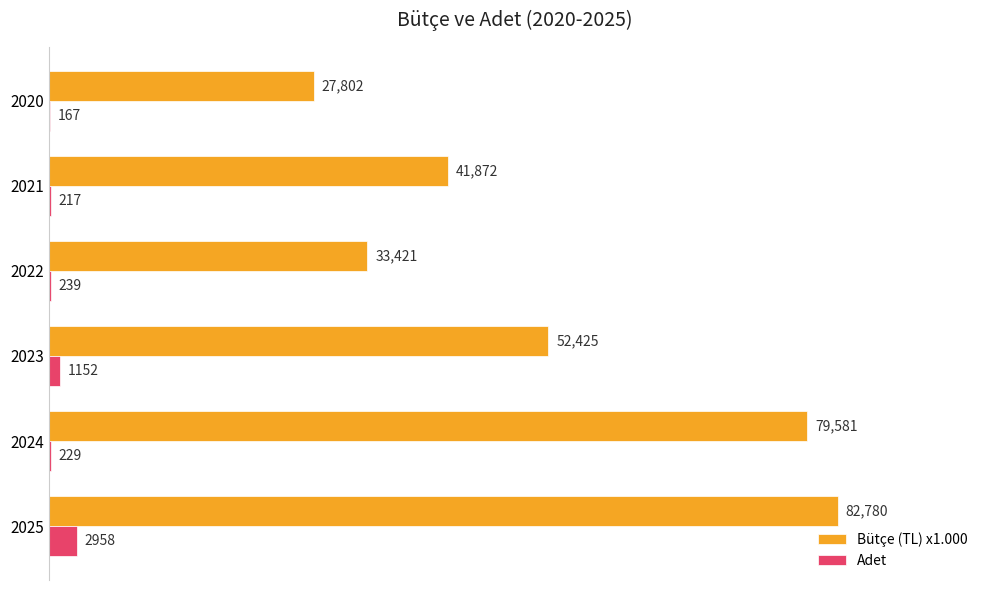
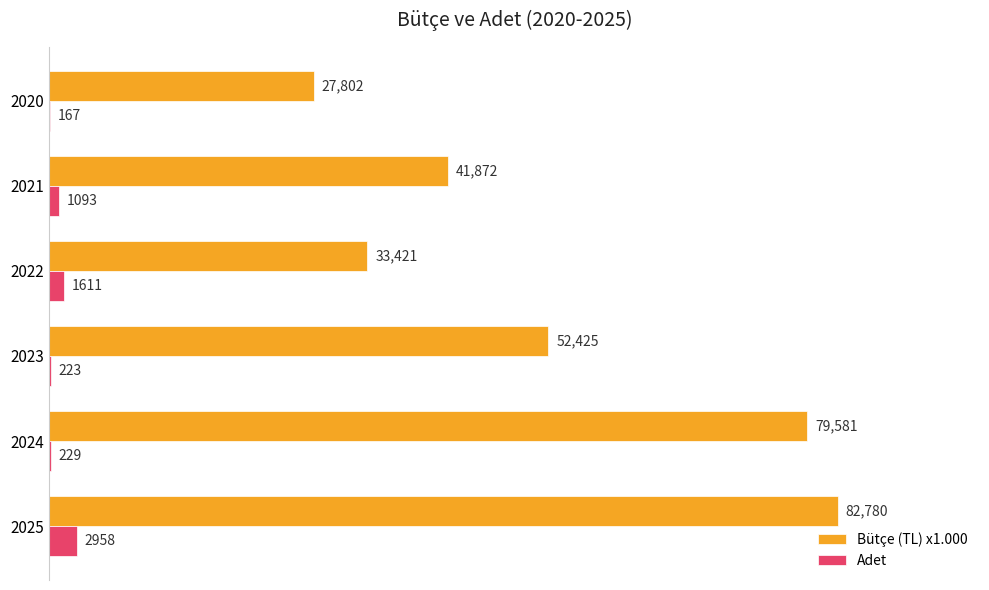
  {
    "Bütçe (TL) x1.000": {
      "2020": "27,802",
      "2021": "41,872",
      "2022": "33,421",
      "2023": "52,425",
      "2024": "79,581",
      "2025": "82,780"
    },
    "Adet": {
      "2020": "167",
-     "2021": "217",
-     "2022": "239",
-     "2023": "1152",
+     "2021": "1093",
+     "2022": "1611",
+     "2023": "223",
      "2024": "229",
      "2025": "2958"
    }
  }
